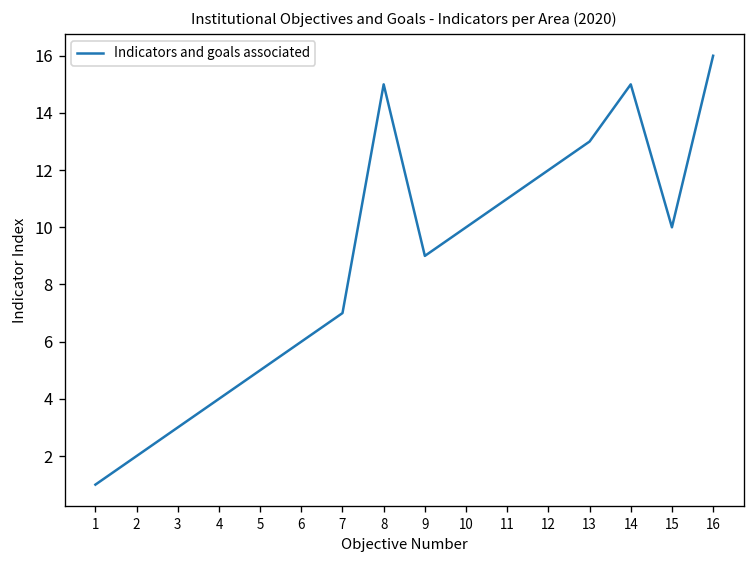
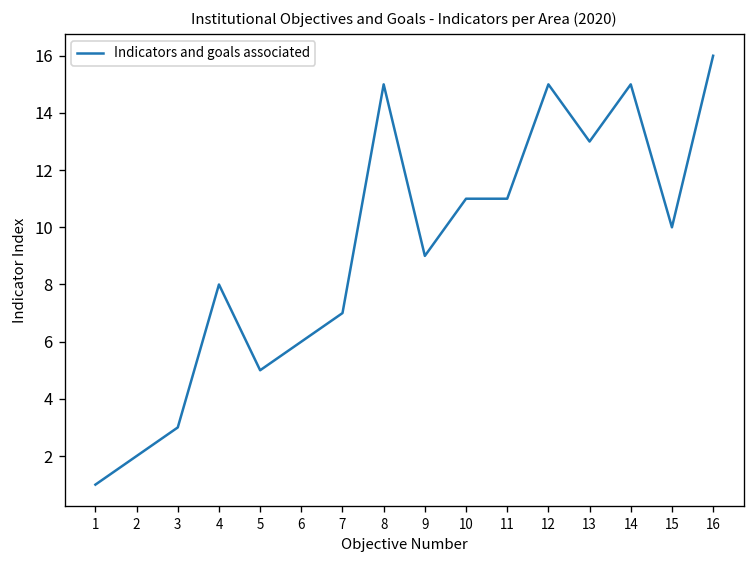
  {
    "1": 1,
    "2": 2,
    "3": 3,
-   "4": 4,
+   "4": 8,
    "5": 5,
    "6": 6,
    "7": 7,
    "8": 15,
    "9": 9,
-   "10": 10,
+   "10": 11,
    "11": 11,
-   "12": 12,
+   "12": 15,
    "13": 13,
    "14": 15,
    "15": 10,
    "16": 16
  }
